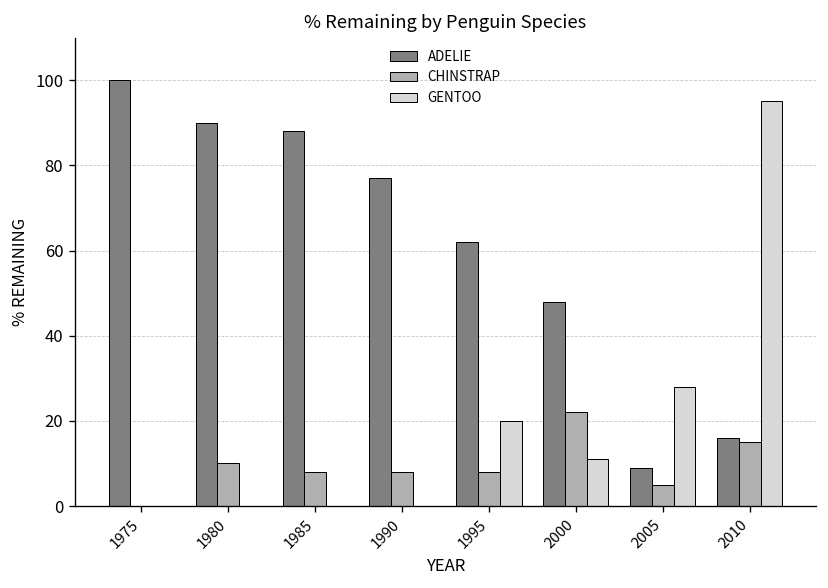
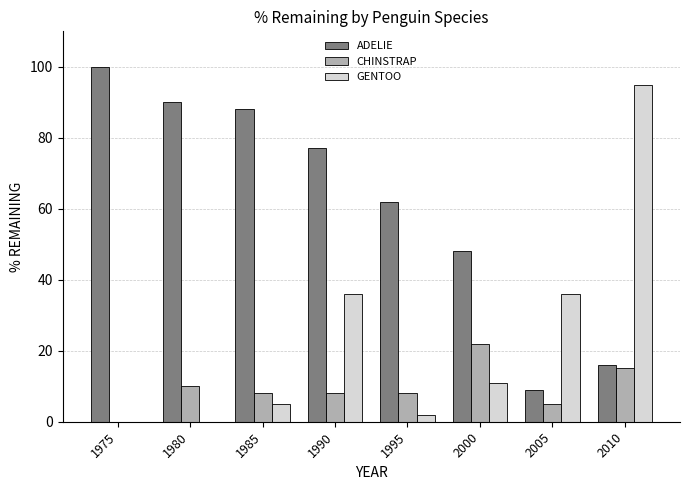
  {
    "ADELIE": {
      "1975": 100,
      "1980": 90,
      "1985": 88,
      "1990": 77,
      "1995": 62,
      "2000": 48,
      "2005": 9,
      "2010": 16
    },
    "CHINSTRAP": {
      "1975": 0,
      "1980": 10,
      "1985": 8,
      "1990": 8,
      "1995": 8,
      "2000": 22,
      "2005": 5,
      "2010": 15
    },
    "GENTOO": {
      "1975": 0,
      "1980": 0,
-     "1985": 0,
-     "1990": 0,
-     "1995": 20,
+     "1985": 5,
+     "1990": 36,
+     "1995": 2,
      "2000": 11,
-     "2005": 28,
+     "2005": 36,
      "2010": 95
    }
  }
